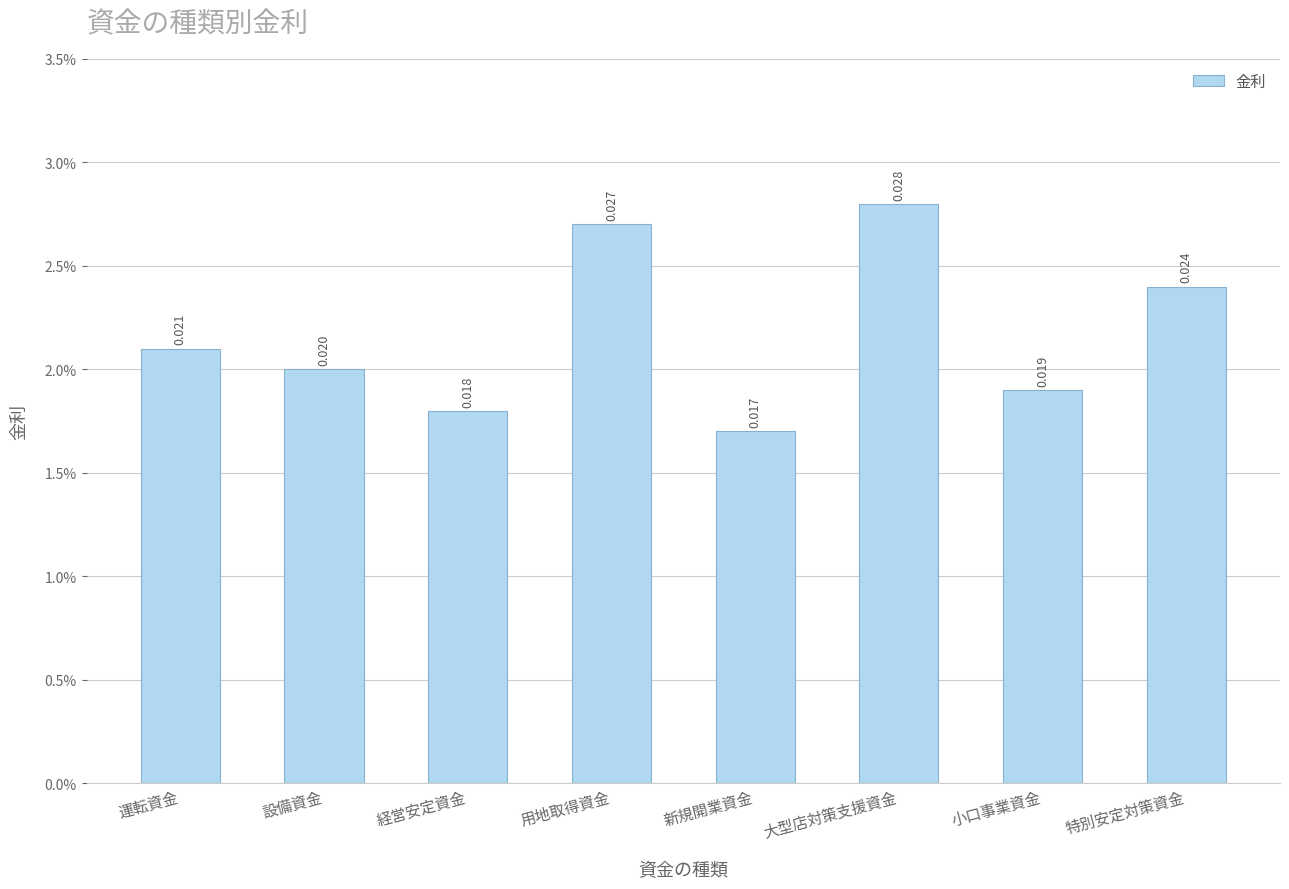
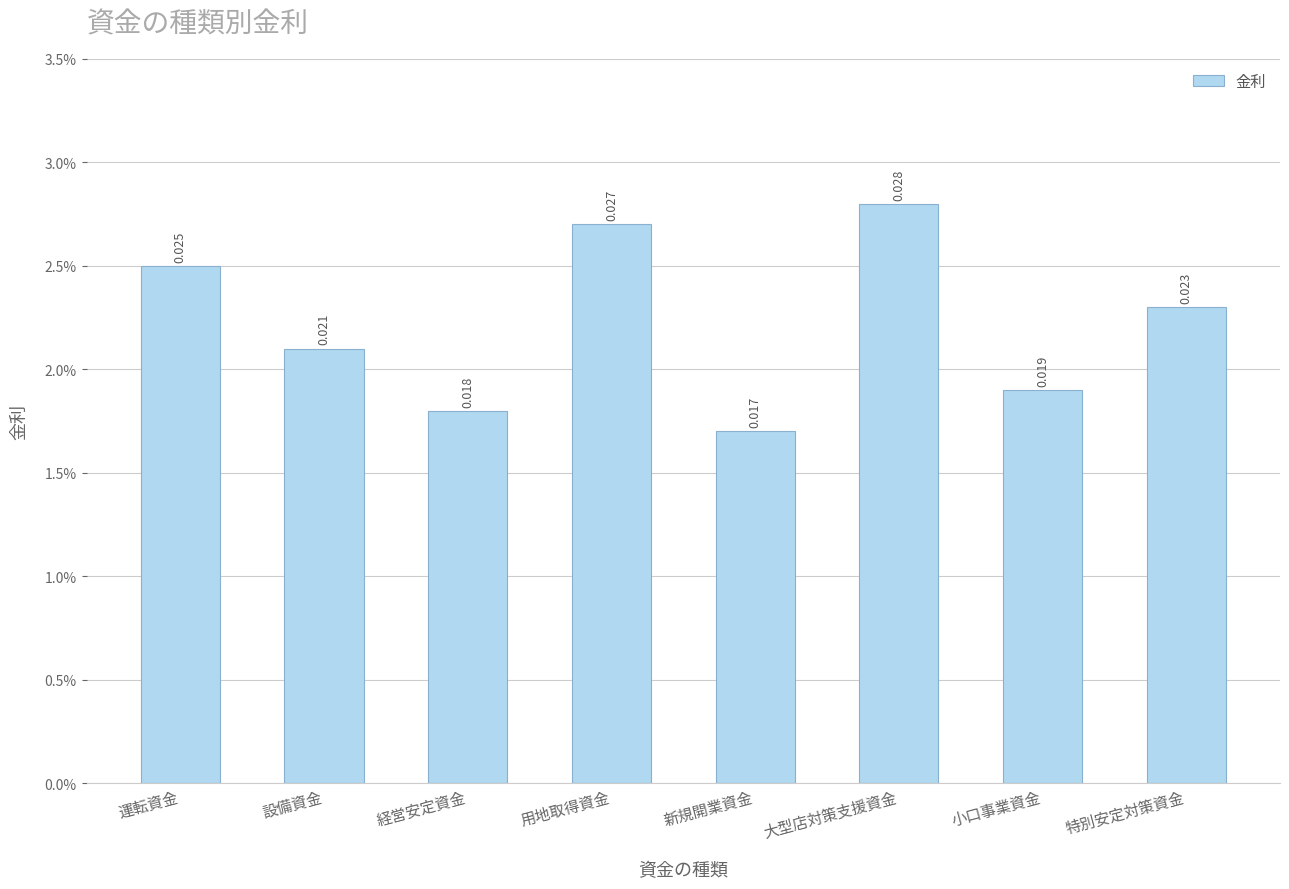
  {
-   "運転資金": 0.021,
-   "設備資金": 0.020,
+   "運転資金": 0.025,
+   "設備資金": 0.021,
    "経営安定資金": 0.018,
    "用地取得資金": 0.027,
    "新規開業資金": 0.017,
    "大型店対策支援資金": 0.028,
    "小口事業資金": 0.019,
-   "特別安定対策資金": 0.024
+   "特別安定対策資金": 0.023
  }
